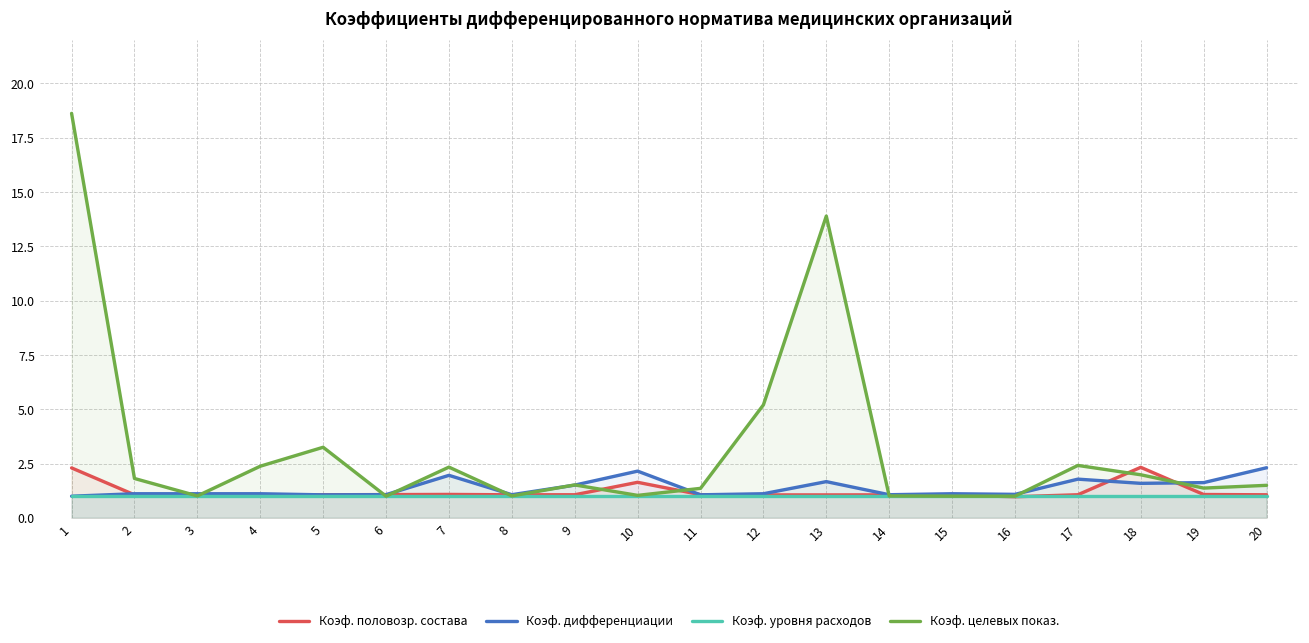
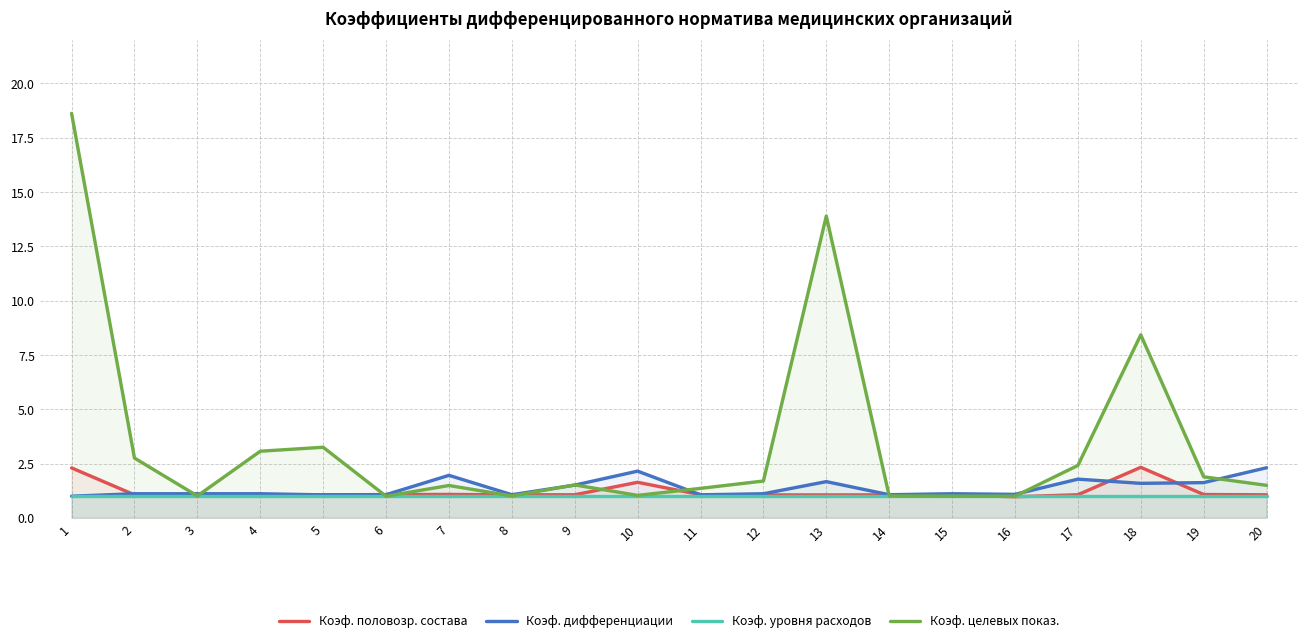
  {
    "Коэф. половозр. состава": {
      "1": 2.3,
      "10": 1.6,
      "18": 2.3
    },
    "Коэф. дифференциации": {
      "7": 2.0,
      "10": 2.2,
      "13": 1.7,
      "17": 1.8,
      "18": 1.6,
      "19": 1.6,
      "20": 2.3
    },
    "Коэф. уровня расходов": {
      "18": 1.0
    },
    "Коэф. целевых показ.": {
      "1": 18.6,
-     "2": 1.8,
-     "4": 2.4,
+     "2": 2.8,
+     "4": 3.1,
      "5": 3.3,
-     "7": 2.3,
+     "7": 1.5,
      "11": 1.4,
-     "12": 5.2,
+     "12": 1.7,
      "13": 13.9,
      "17": 2.4,
-     "18": 2.0,
-     "19": 1.4,
+     "18": 8.4,
+     "19": 1.9,
      "20": 1.5
    }
  }
